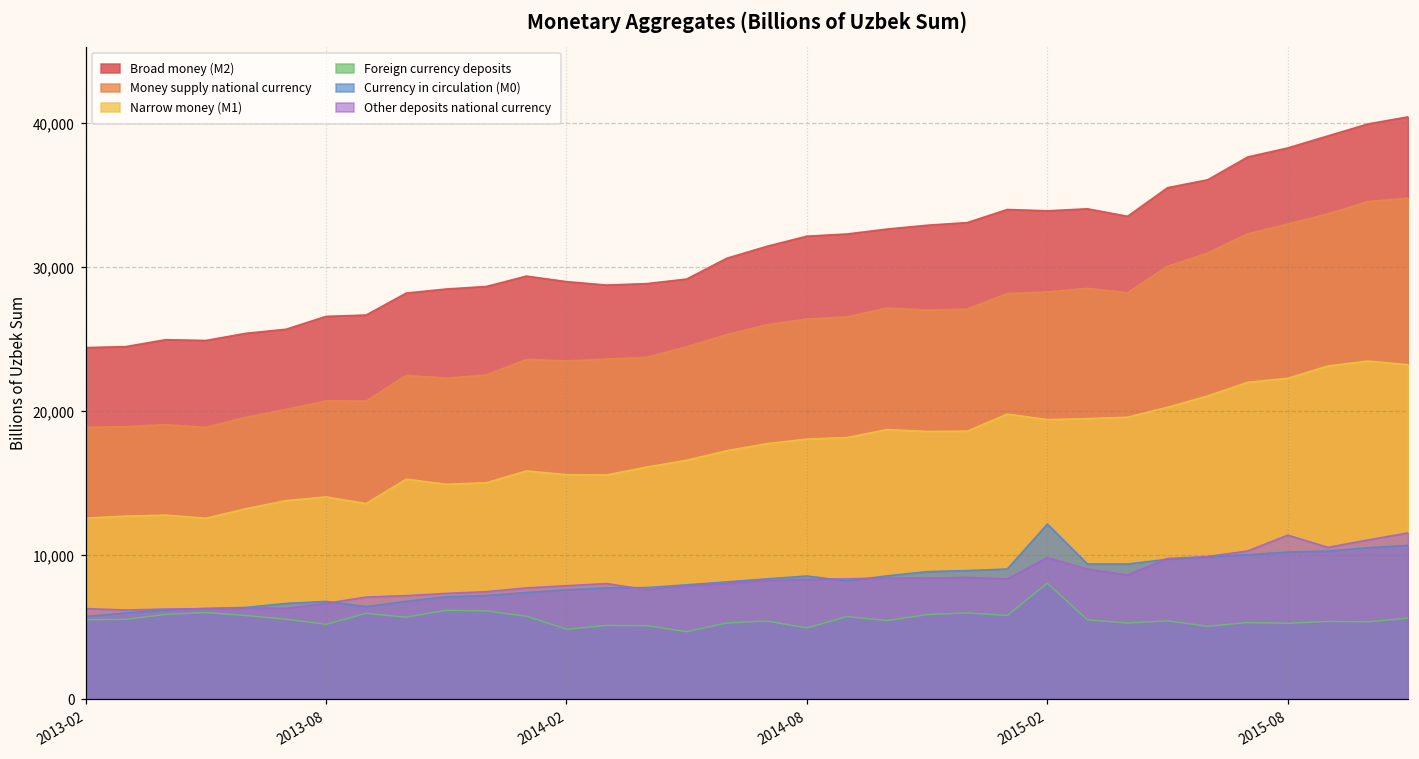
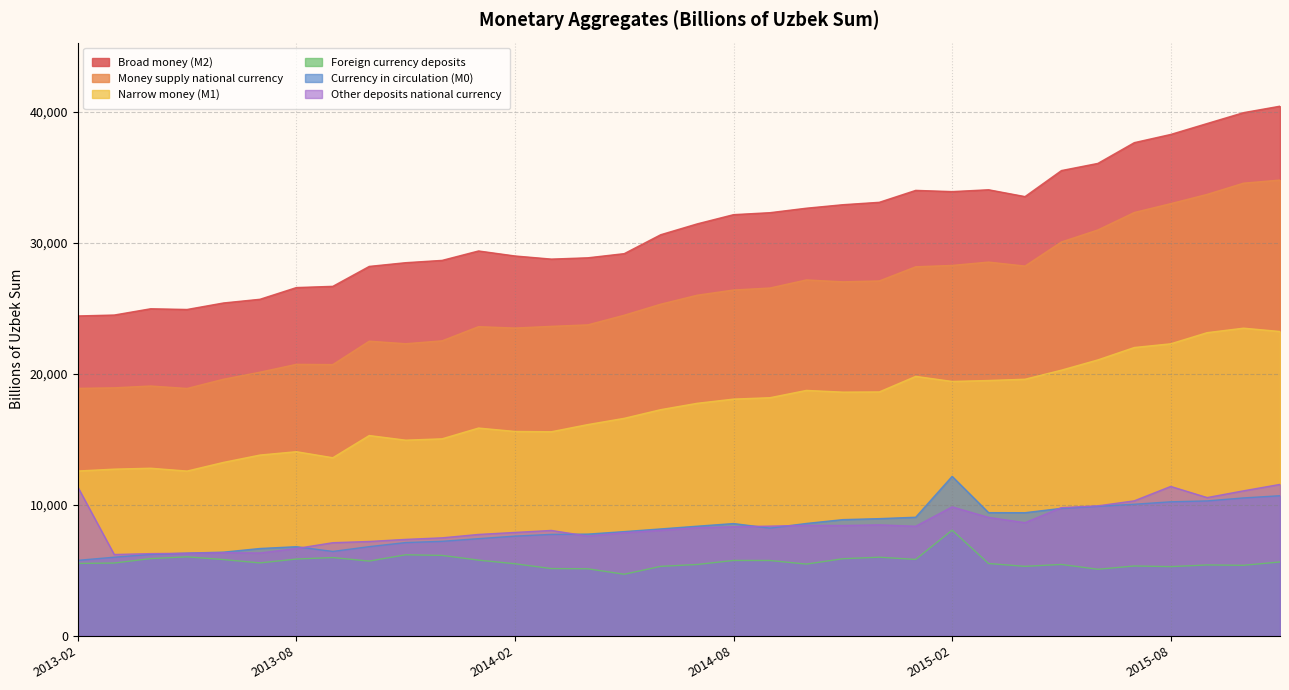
  {
    "Foreign currency deposits": {
      "2013-02": "5,500",
-     "2013-08": "5,200",
-     "2014-02": "4,900",
-     "2014-08": "5,000",
+     "2013-08": "5,900",
+     "2014-02": "5,500",
+     "2014-08": "5,800",
      "2015-02": "8,100",
      "2015-08": "5,300"
    },
    "Currency in circulation (M0)": {
      "2013-02": "5,800",
      "2014-02": "7,600",
      "2014-08": "8,600",
      "2015-02": "12,200",
      "2015-08": "10,200"
    },
    "Other deposits national currency": {
-     "2013-02": "6,300",
+     "2013-02": "11,400",
      "2014-02": "7,900",
      "2014-08": "8,300",
      "2015-02": "9,800",
      "2015-08": "11,400"
    }
  }
